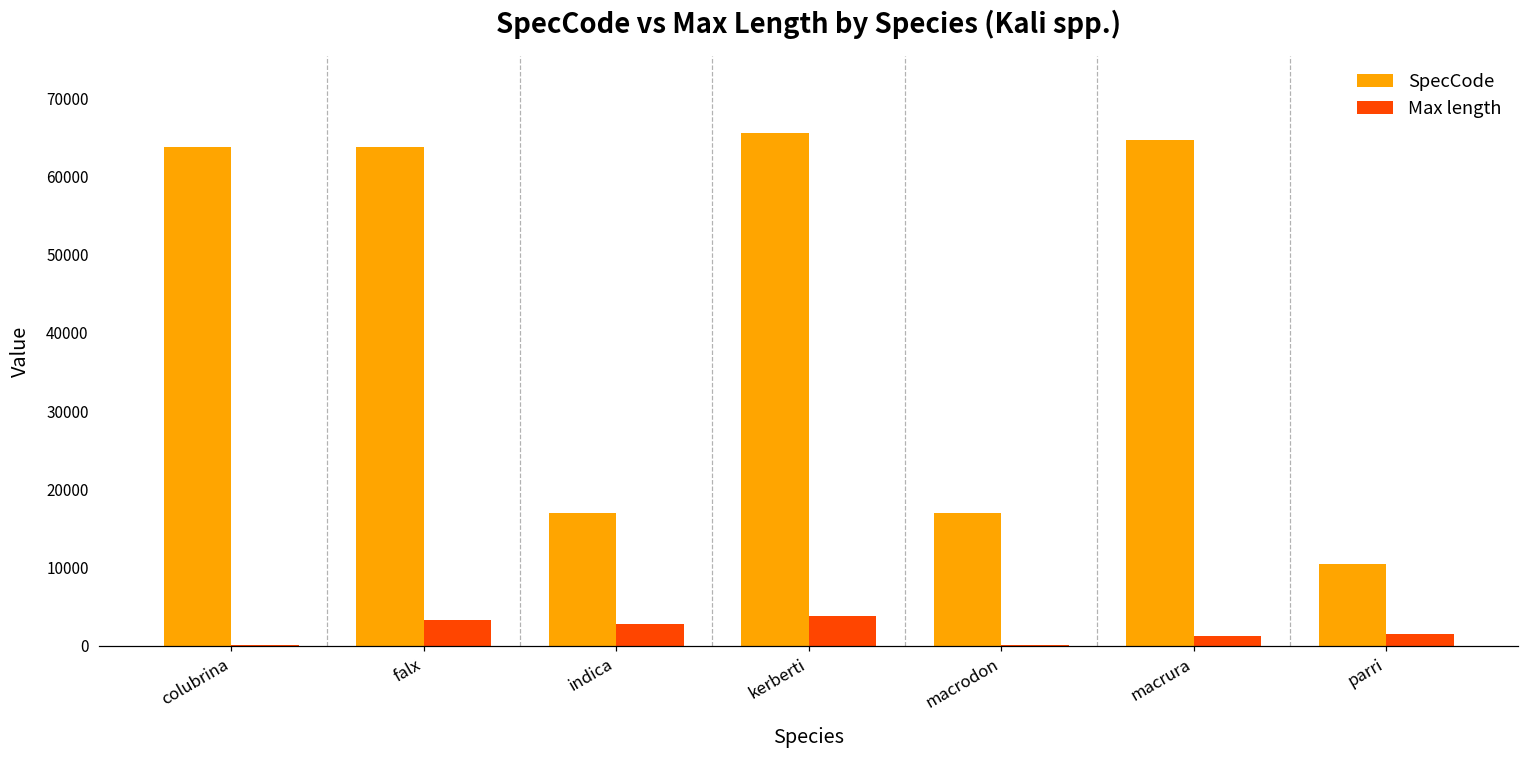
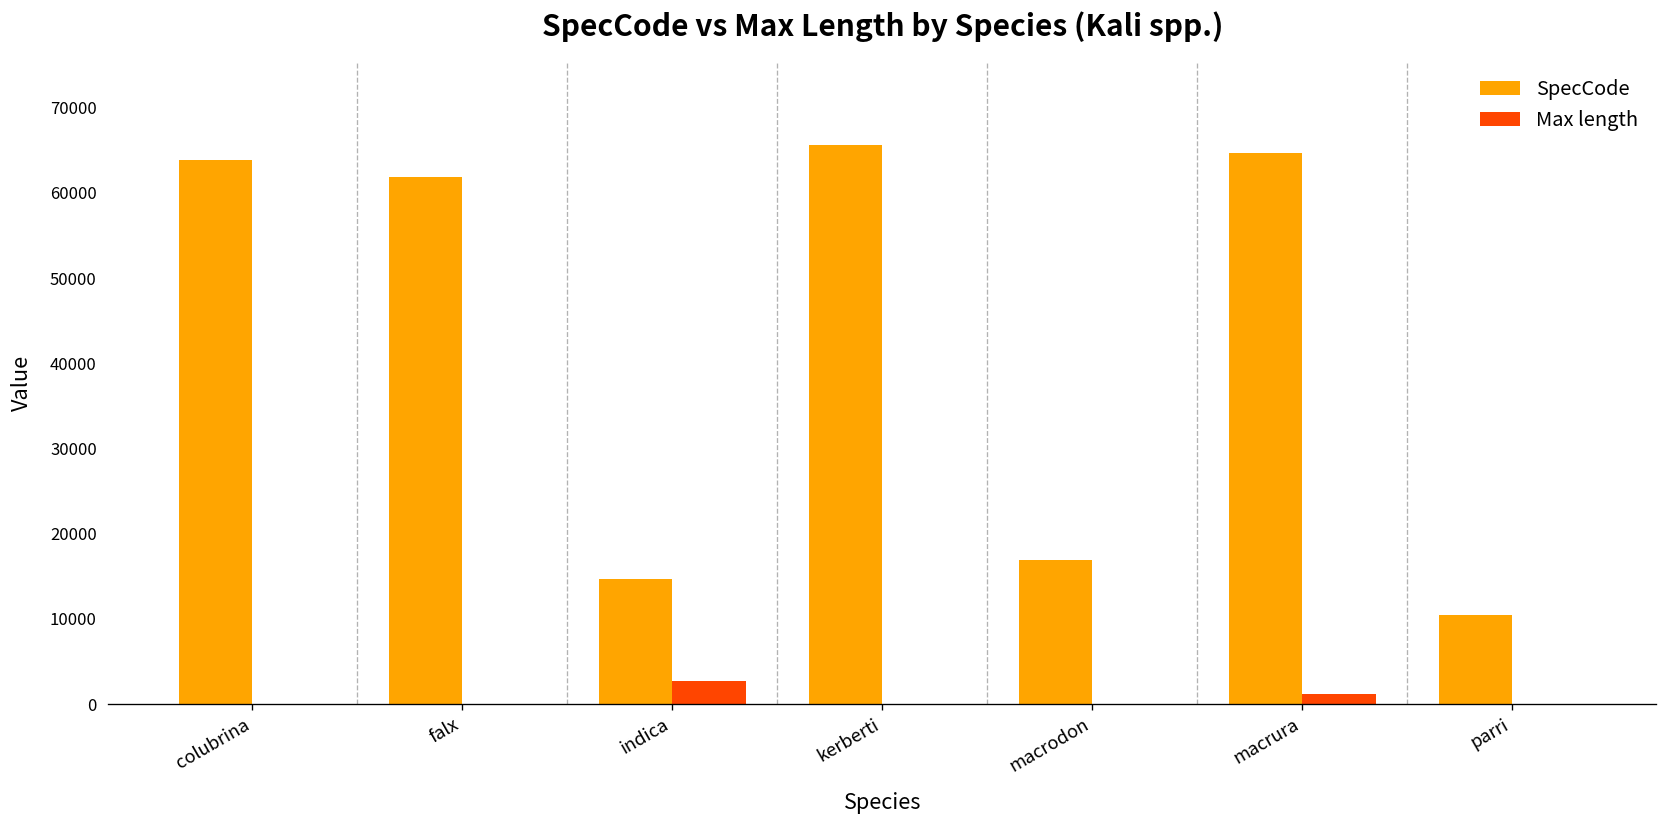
  {
    "SpecCode": {
      "colubrina": 64000,
-     "falx": 64000,
-     "indica": 17000,
+     "falx": 62000,
+     "indica": 15000,
      "kerberti": 66000,
      "macrodon": 17000,
      "macrura": 65000,
      "parri": 10000
    },
    "Max length": {
-     "falx": 3000,
+     "falx": 0,
      "indica": 3000,
-     "kerberti": 4000,
+     "kerberti": 0,
      "macrura": 1000,
-     "parri": 1000
+     "parri": 0
    }
  }
